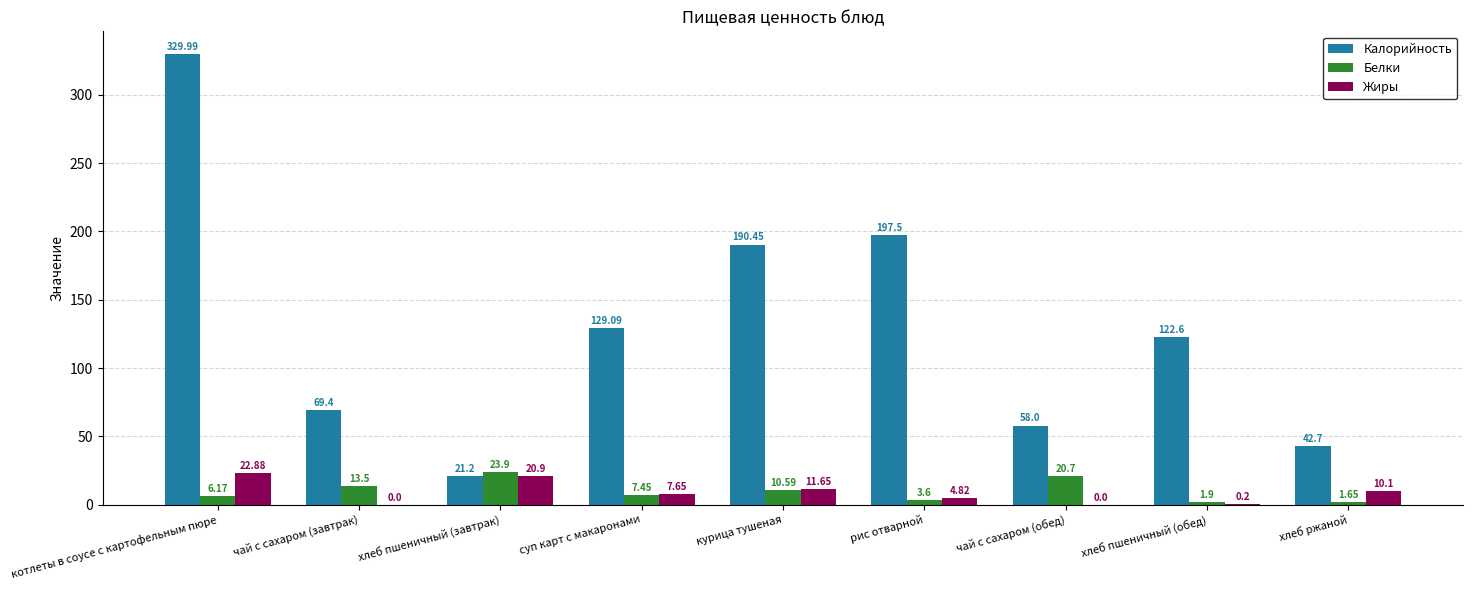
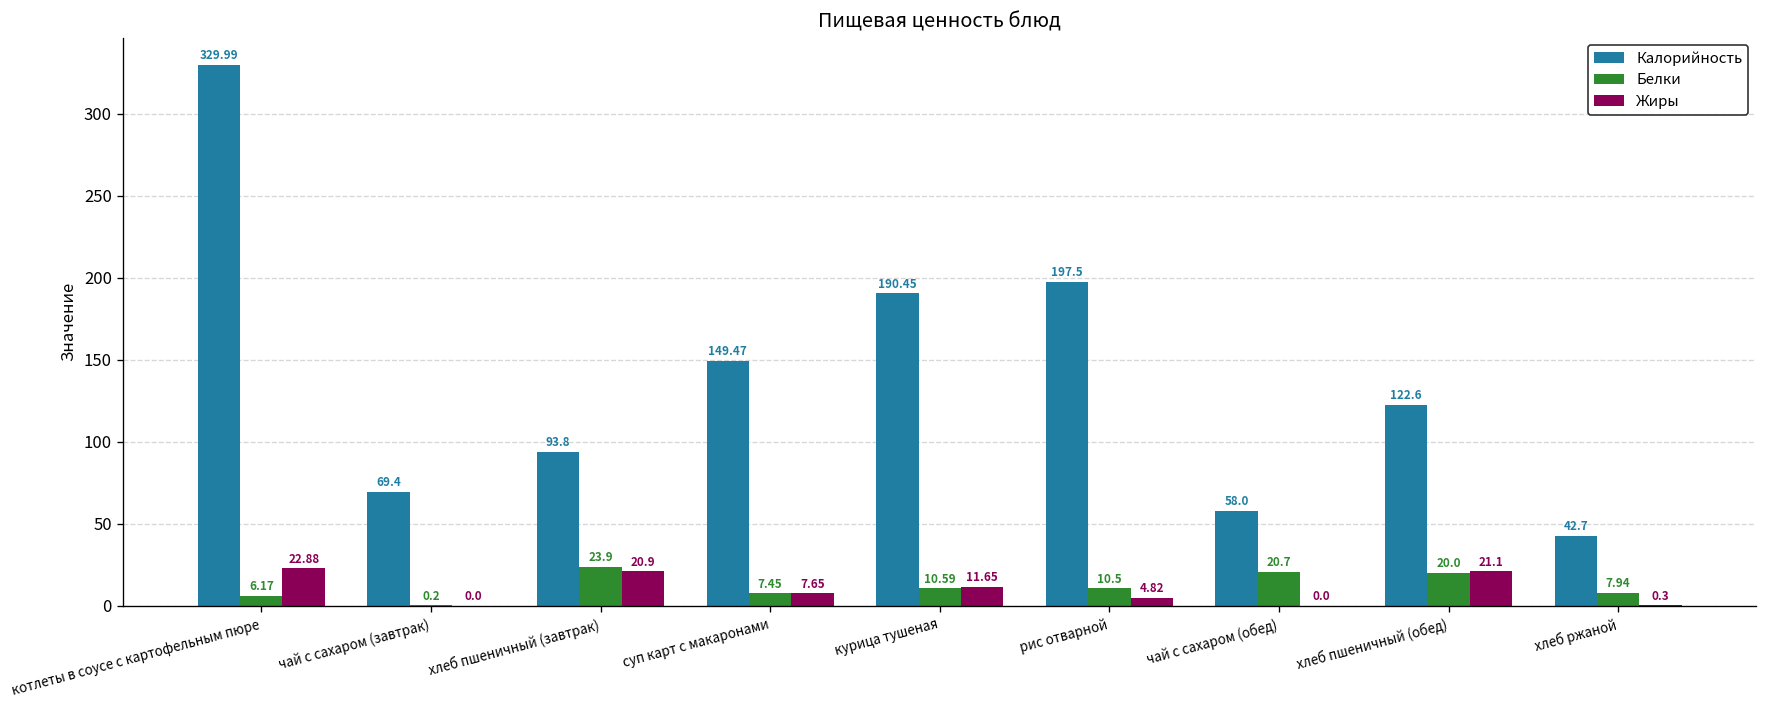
  {
    "Калорийность": {
      "котлеты в соусе с картофельным пюре": 329.99,
      "чай с сахаром (завтрак)": 69.4,
-     "хлеб пшеничный (завтрак)": 21.2,
-     "суп карт с макаронами": 129.09,
+     "хлеб пшеничный (завтрак)": 93.8,
+     "суп карт с макаронами": 149.47,
      "курица тушеная": 190.45,
      "рис отварной": 197.5,
      "чай с сахаром (обед)": 58.0,
      "хлеб пшеничный (обед)": 122.6,
      "хлеб ржаной": 42.7
    },
    "Белки": {
      "котлеты в соусе с картофельным пюре": 6.17,
-     "чай с сахаром (завтрак)": 13.5,
+     "чай с сахаром (завтрак)": 0.2,
      "хлеб пшеничный (завтрак)": 23.9,
      "суп карт с макаронами": 7.45,
      "курица тушеная": 10.59,
-     "рис отварной": 3.6,
+     "рис отварной": 10.5,
      "чай с сахаром (обед)": 20.7,
-     "хлеб пшеничный (обед)": 1.9,
-     "хлеб ржаной": 1.65
+     "хлеб пшеничный (обед)": 20.0,
+     "хлеб ржаной": 7.94
    },
    "Жиры": {
      "котлеты в соусе с картофельным пюре": 22.88,
      "чай с сахаром (завтрак)": 0.0,
      "хлеб пшеничный (завтрак)": 20.9,
      "суп карт с макаронами": 7.65,
      "курица тушеная": 11.65,
      "рис отварной": 4.82,
      "чай с сахаром (обед)": 0.0,
-     "хлеб пшеничный (обед)": 0.2,
-     "хлеб ржаной": 10.1
+     "хлеб пшеничный (обед)": 21.1,
+     "хлеб ржаной": 0.3
    }
  }
